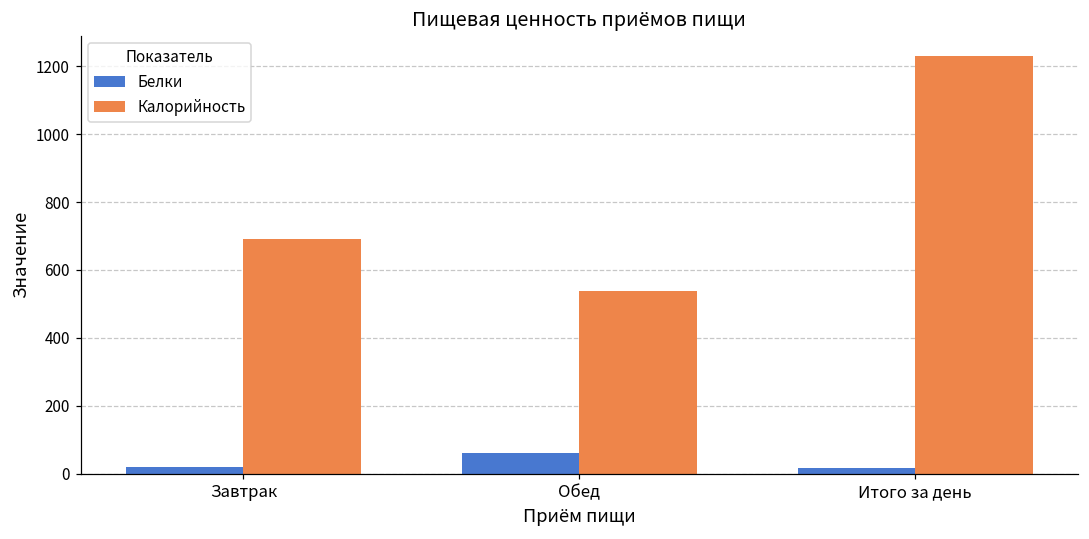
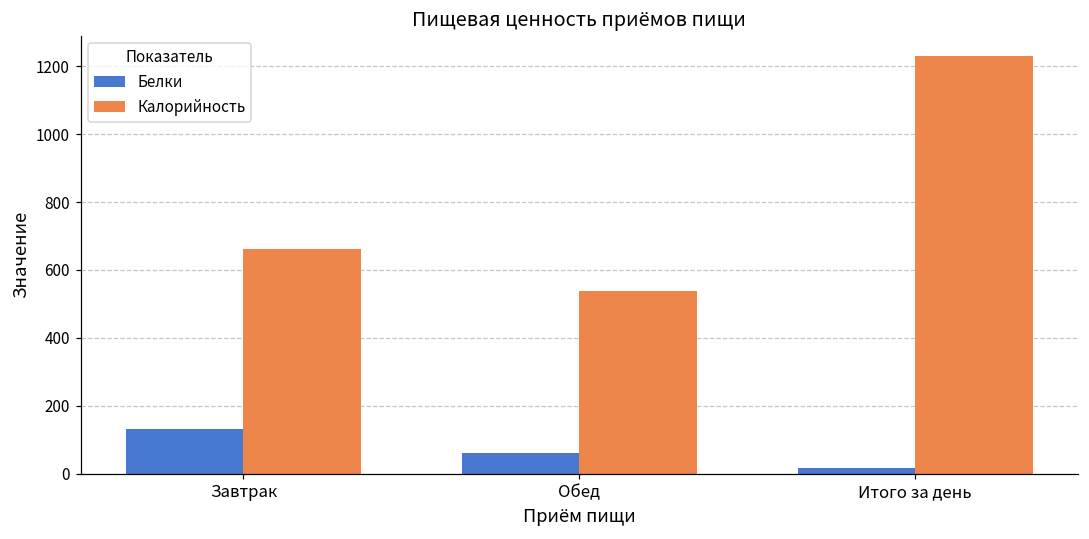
  {
    "Белки": {
-     "Завтрак": 20,
+     "Завтрак": 130,
      "Обед": 60,
      "Итого за день": 20
    },
    "Калорийность": {
-     "Завтрак": 690,
+     "Завтрак": 660,
      "Обед": 540,
      "Итого за день": 1230
    }
  }
